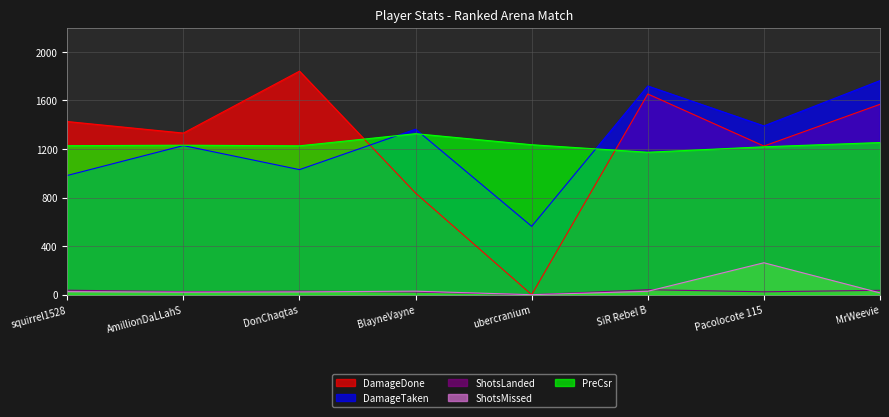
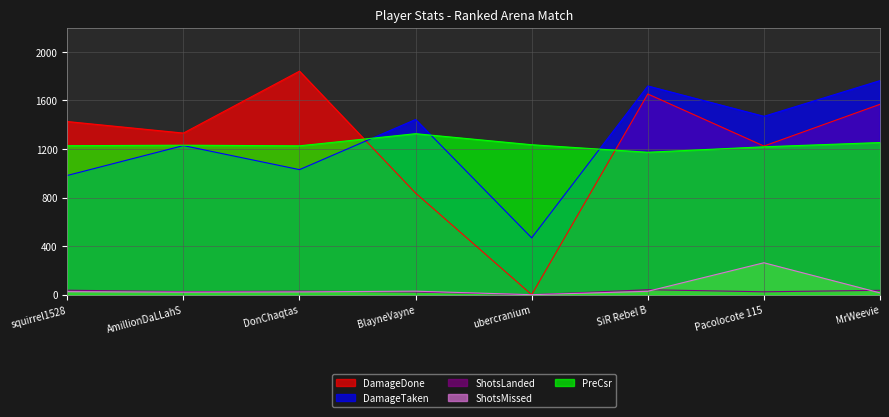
  {
    "DamageDone": {
      "squirrel1528": 1430,
      "AmillionDaLLahS": 1330,
      "DonChaqtas": 1840,
      "BlayneVayne": 840,
      "SiR Rebel B": 1650,
      "MrWeevie": 1570
    },
    "DamageTaken": {
      "squirrel1528": 980,
      "DonChaqtas": 1030,
-     "BlayneVayne": 1360,
-     "ubercranium": 560,
+     "BlayneVayne": 1440,
+     "ubercranium": 470,
      "SiR Rebel B": 1720,
-     "Pacolocote 115": 1390,
+     "Pacolocote 115": 1470,
      "MrWeevie": 1760
    },
    "ShotsLanded": {
      "Pacolocote 115": 20,
      "MrWeevie": 40
    },
    "ShotsMissed": {
      "Pacolocote 115": 260,
      "MrWeevie": 20
    },
    "PreCsr": {
      "squirrel1528": 1230,
      "DonChaqtas": 1230,
      "BlayneVayne": 1330,
      "ubercranium": 1240,
      "SiR Rebel B": 1170,
      "MrWeevie": 1250
    }
  }
